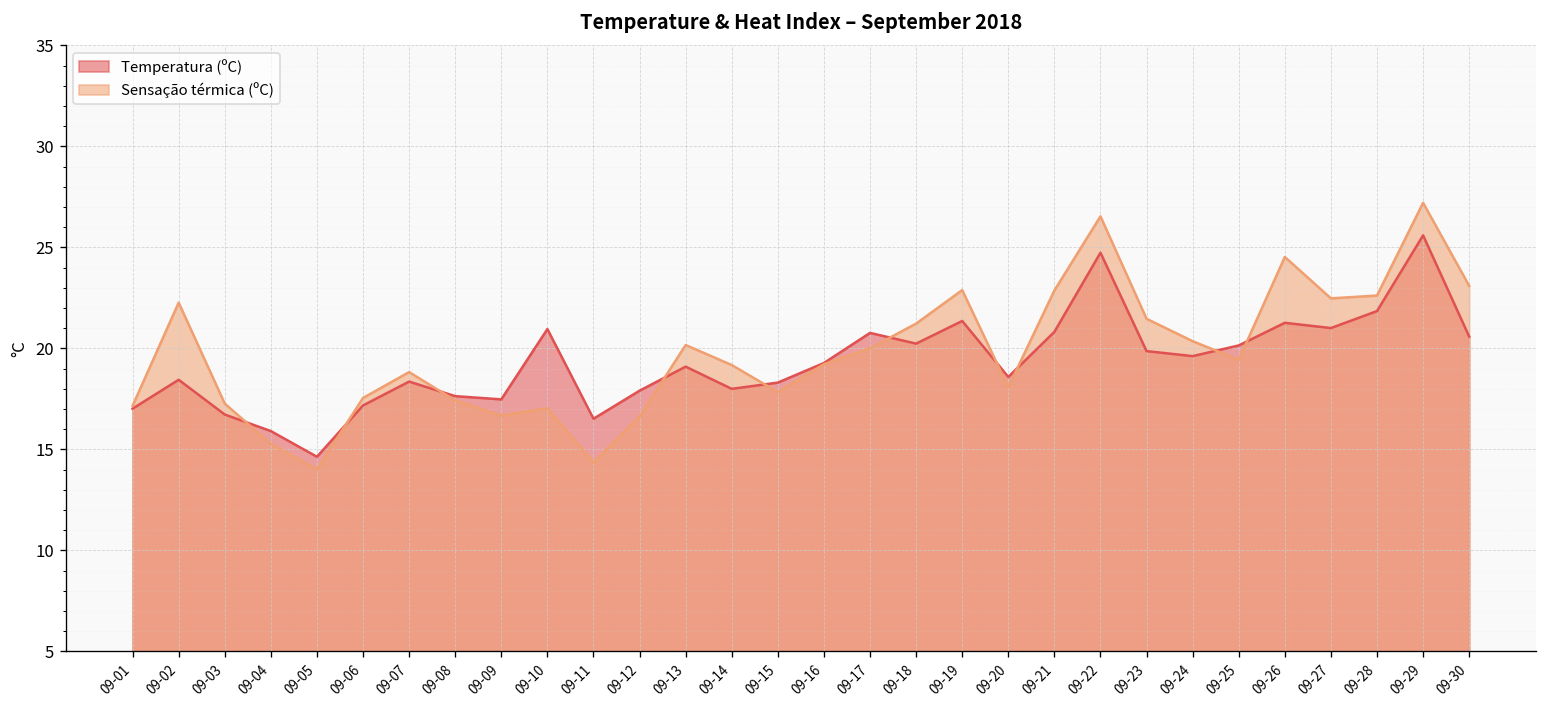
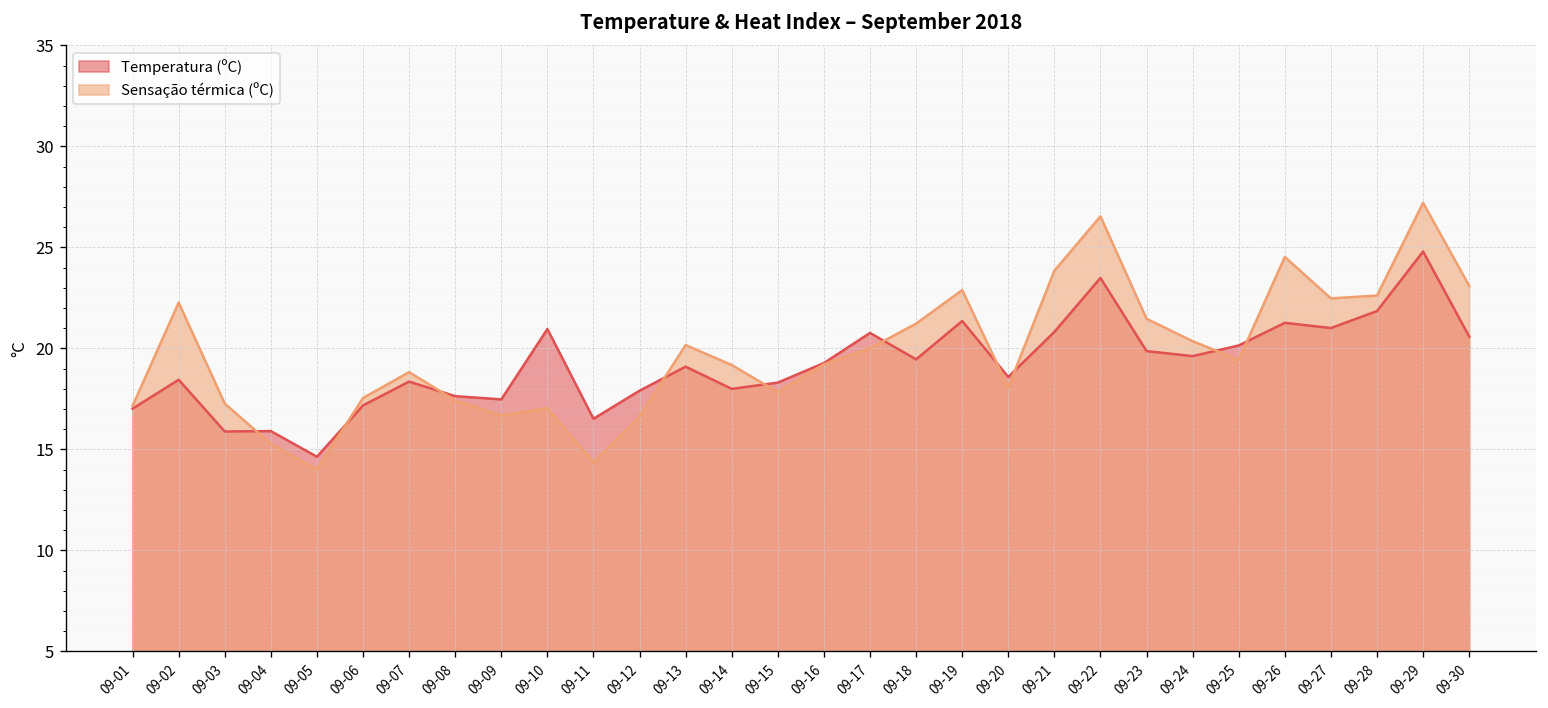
  {
    "Temperatura (ºC)": {
      "09-02": 18.5,
-     "09-03": 16.7,
+     "09-03": 15.9,
      "09-04": 15.9,
      "09-05": 14.6,
      "09-06": 17.2,
      "09-07": 18.4,
      "09-08": 17.6,
      "09-09": 17.5,
      "09-10": 21.0,
      "09-11": 16.5,
      "09-12": 17.9,
      "09-13": 19.1,
      "09-14": 18.0,
      "09-15": 18.3,
      "09-17": 20.8,
-     "09-18": 20.2,
+     "09-18": 19.5,
      "09-19": 21.4,
      "09-20": 18.6,
      "09-21": 20.8,
-     "09-22": 24.7,
+     "09-22": 23.5,
      "09-23": 19.9,
      "09-24": 19.6,
      "09-25": 20.2,
      "09-26": 21.3,
      "09-27": 21.0,
      "09-28": 21.9,
-     "09-29": 25.6,
+     "09-29": 24.8,
      "09-30": 20.6
    },
    "Sensação térmica (ºC)": {
      "09-02": 22.3,
      "09-03": 17.3,
      "09-04": 15.3,
      "09-05": 14.0,
      "09-06": 17.6,
      "09-07": 18.8,
      "09-08": 17.4,
      "09-09": 16.7,
      "09-10": 17.0,
      "09-11": 14.4,
      "09-12": 16.6,
      "09-13": 20.2,
      "09-14": 19.2,
      "09-15": 17.8,
      "09-17": 20.0,
      "09-18": 21.2,
      "09-19": 22.9,
      "09-20": 18.1,
-     "09-21": 22.9,
+     "09-21": 23.9,
      "09-22": 26.5,
      "09-23": 21.5,
      "09-24": 20.4,
      "09-25": 19.4,
      "09-26": 24.5,
      "09-27": 22.5,
      "09-28": 22.6,
      "09-29": 27.2,
      "09-30": 23.1
    }
  }
